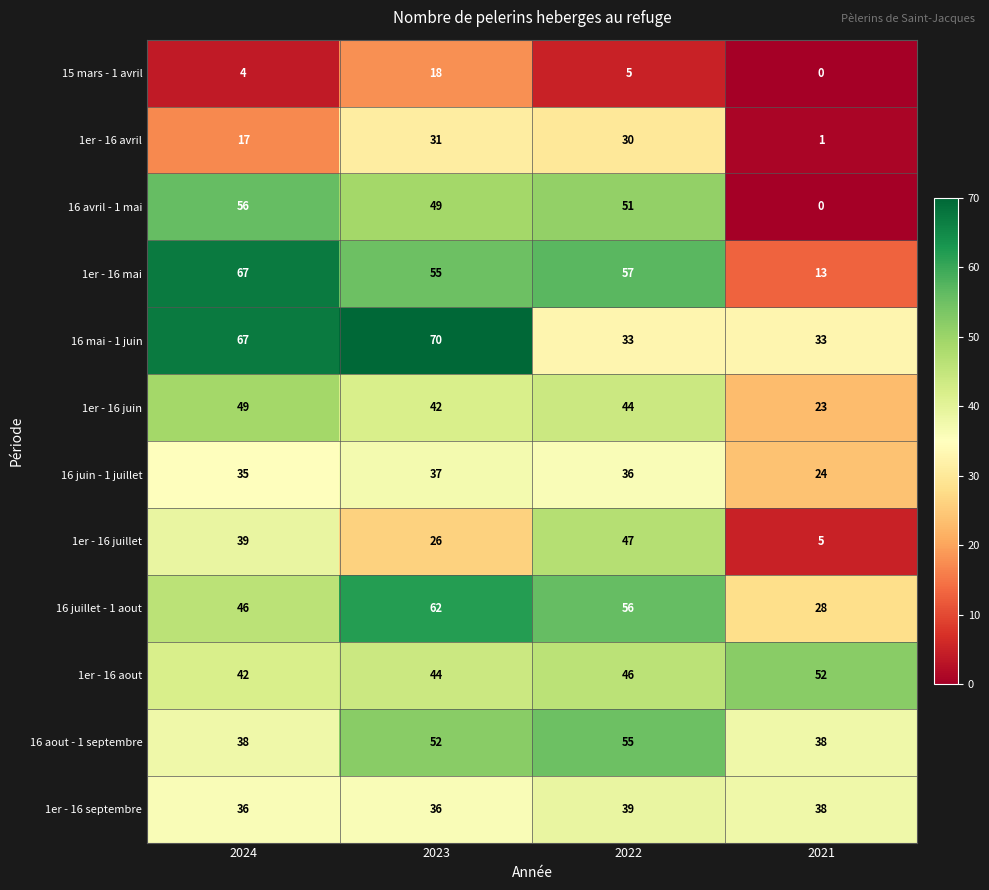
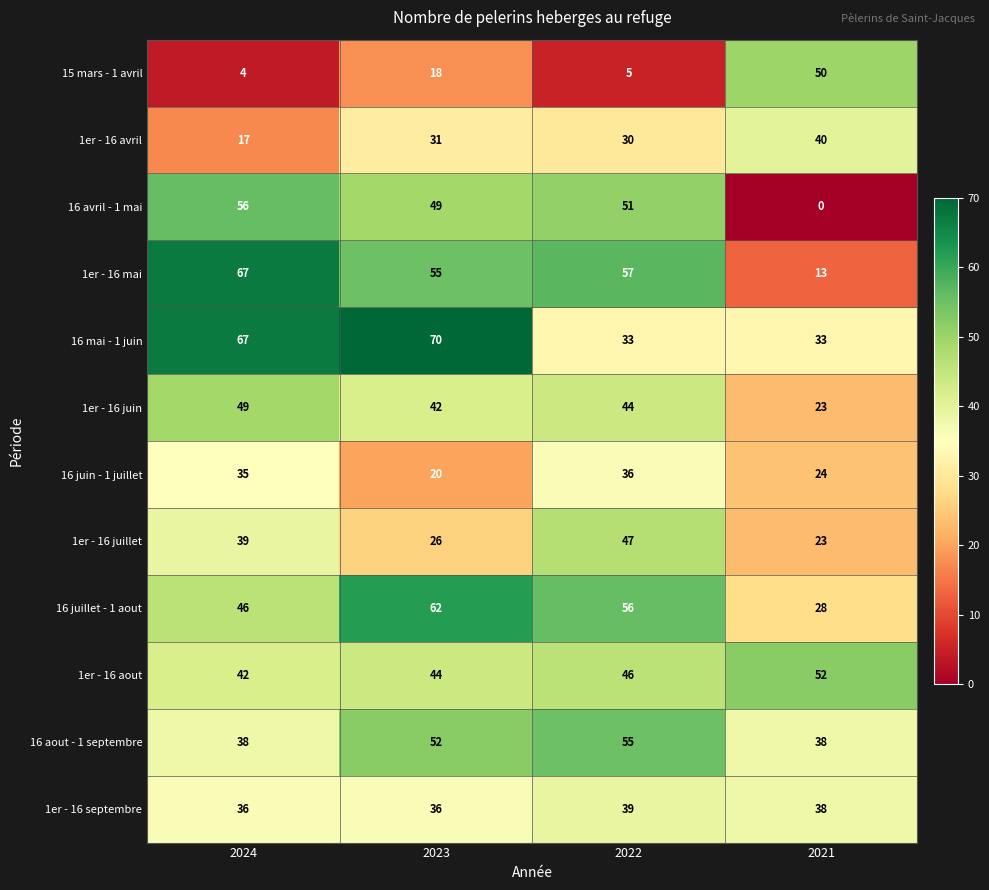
  {
    "15 mars - 1 avril": {
      "2024": 4,
      "2023": 18,
      "2022": 5,
-     "2021": 0
+     "2021": 50
    },
    "1er - 16 avril": {
      "2024": 17,
      "2023": 31,
      "2022": 30,
-     "2021": 1
+     "2021": 40
    },
    "16 avril - 1 mai": {
      "2024": 56,
      "2023": 49,
      "2022": 51,
      "2021": 0
    },
    "1er - 16 mai": {
      "2024": 67,
      "2023": 55,
      "2022": 57,
      "2021": 13
    },
    "16 mai - 1 juin": {
      "2024": 67,
      "2023": 70,
      "2022": 33,
      "2021": 33
    },
    "1er - 16 juin": {
      "2024": 49,
      "2023": 42,
      "2022": 44,
      "2021": 23
    },
    "16 juin - 1 juillet": {
      "2024": 35,
-     "2023": 37,
+     "2023": 20,
      "2022": 36,
      "2021": 24
    },
    "1er - 16 juillet": {
      "2024": 39,
      "2023": 26,
      "2022": 47,
-     "2021": 5
+     "2021": 23
    },
    "16 juillet - 1 aout": {
      "2024": 46,
      "2023": 62,
      "2022": 56,
      "2021": 28
    },
    "1er - 16 aout": {
      "2024": 42,
      "2023": 44,
      "2022": 46,
      "2021": 52
    },
    "16 aout - 1 septembre": {
      "2024": 38,
      "2023": 52,
      "2022": 55,
      "2021": 38
    },
    "1er - 16 septembre": {
      "2024": 36,
      "2023": 36,
      "2022": 39,
      "2021": 38
    }
  }
